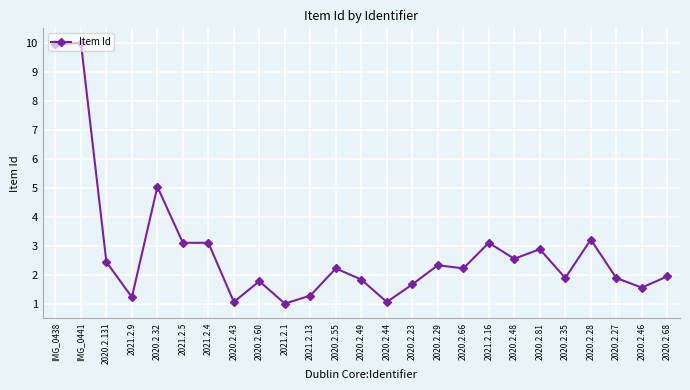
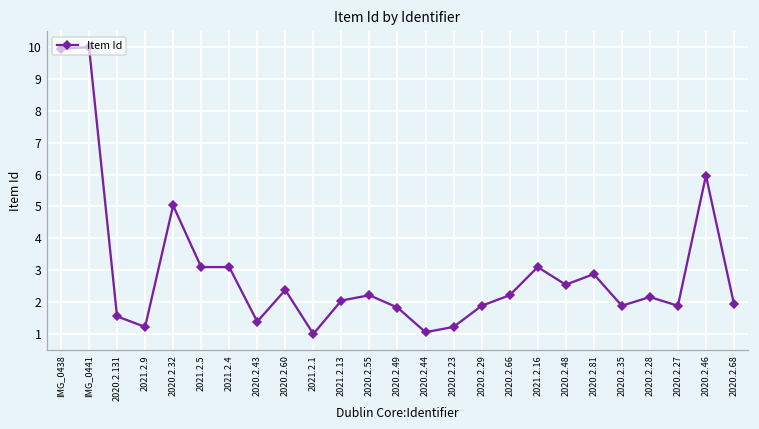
  {
-   "2020.2.131": 2.4,
+   "2020.2.131": 1.6,
    "2021.2.9": 1.2,
    "2020.2.32": 5.0,
    "2021.2.5": 3.1,
    "2021.2.4": 3.1,
-   "2020.2.43": 1.1,
-   "2020.2.60": 1.8,
+   "2020.2.43": 1.4,
+   "2020.2.60": 2.4,
    "2021.2.1": 1.0,
-   "2021.2.13": 1.3,
+   "2021.2.13": 2.0,
    "2020.2.55": 2.2,
    "2020.2.49": 1.8,
    "2020.2.44": 1.1,
-   "2020.2.23": 1.7,
-   "2020.2.29": 2.3,
+   "2020.2.23": 1.2,
+   "2020.2.29": 1.9,
    "2020.2.66": 2.2,
    "2021.2.16": 3.1,
    "2020.2.48": 2.5,
    "2020.2.81": 2.9,
    "2020.2.35": 1.9,
-   "2020.2.28": 3.2,
+   "2020.2.28": 2.2,
    "2020.2.27": 1.9,
-   "2020.2.46": 1.6,
+   "2020.2.46": 6.0,
    "2020.2.68": 1.9
  }
